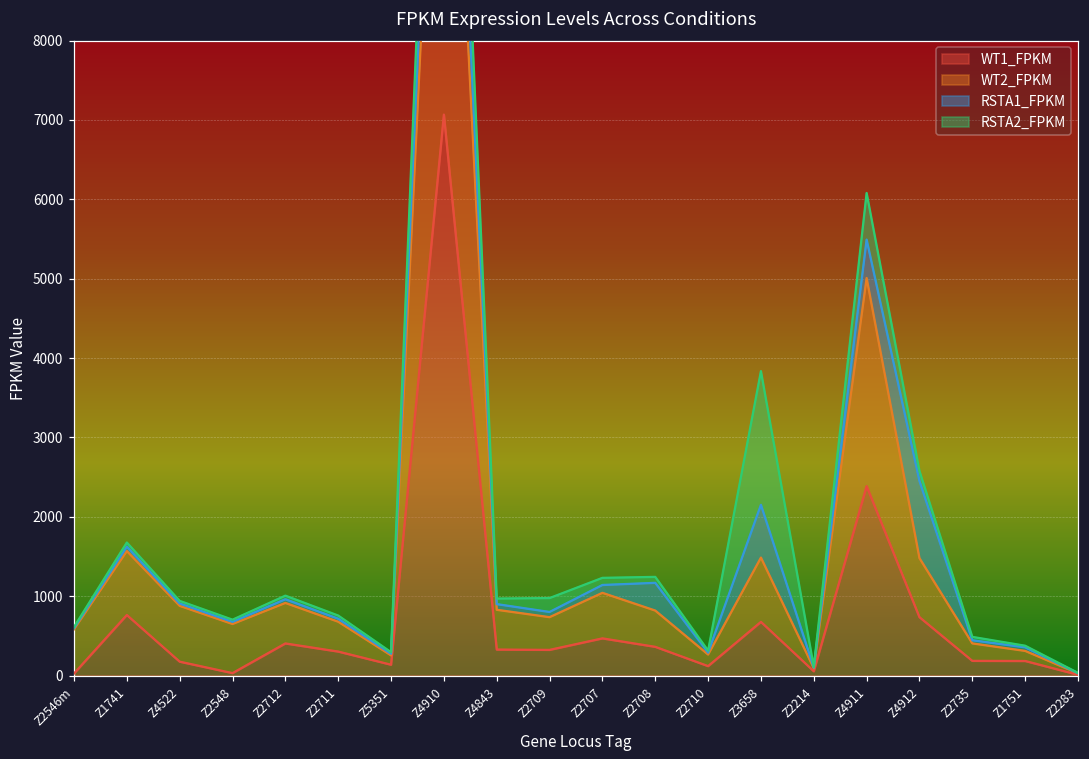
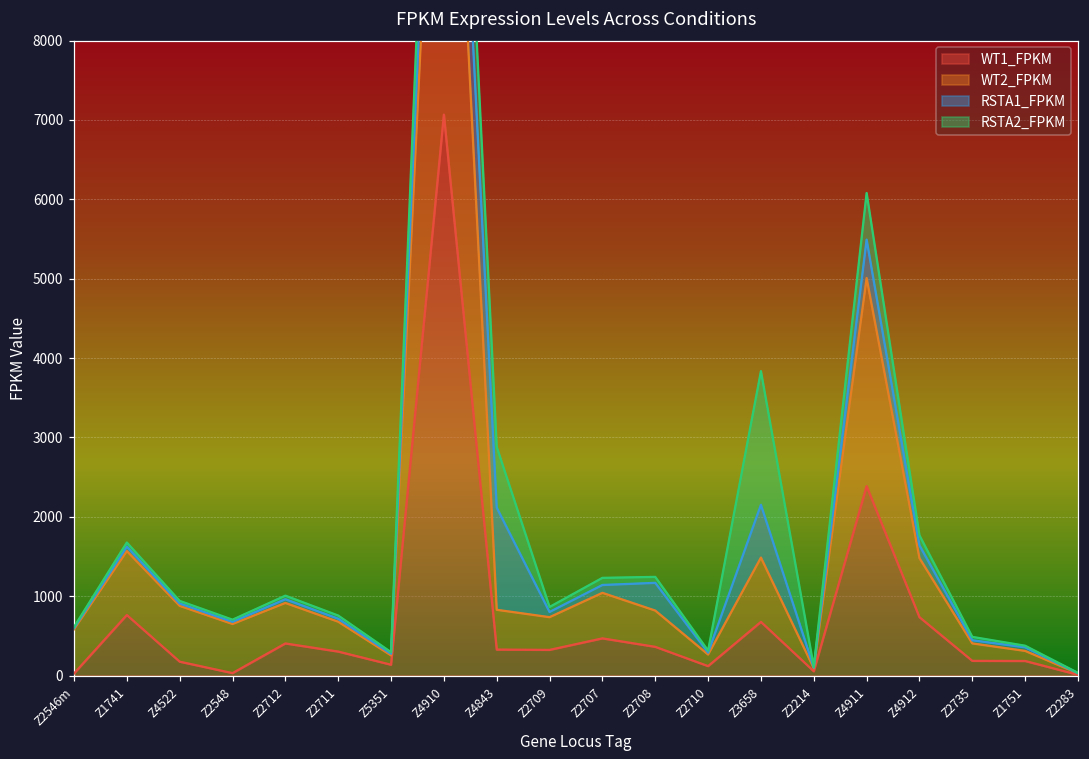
  {
    "RSTA1_FPKM": {
      "Z1741": 100,
      "Z2712": 0,
      "Z2711": 0,
-     "Z4843": 100,
+     "Z4843": 1300,
      "Z2709": 100,
      "Z2707": 100,
      "Z2708": 300,
      "Z3658": 700,
      "Z4911": 500,
-     "Z4912": 1000,
+     "Z4912": 200,
      "Z2735": 0
    },
    "RSTA2_FPKM": {
      "Z1741": 100,
      "Z2712": 0,
      "Z2711": 0,
-     "Z4843": 100,
-     "Z2709": 200,
+     "Z4843": 800,
+     "Z2709": 100,
      "Z2707": 100,
      "Z2708": 100,
      "Z3658": 1700,
      "Z4911": 600,
      "Z4912": 100,
      "Z2735": 0
    }
  }
